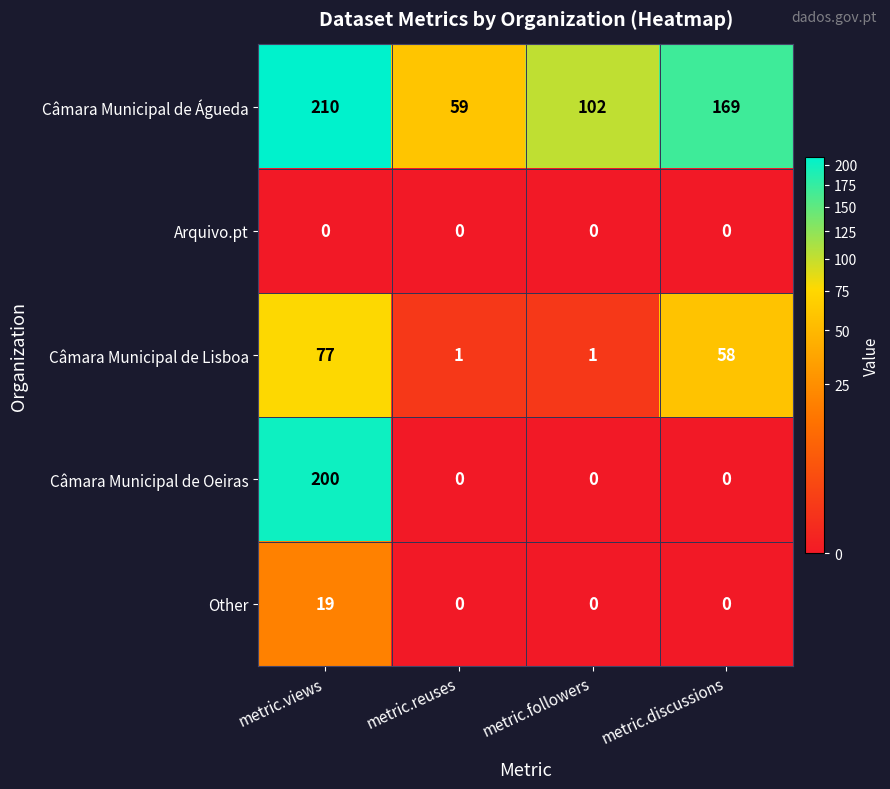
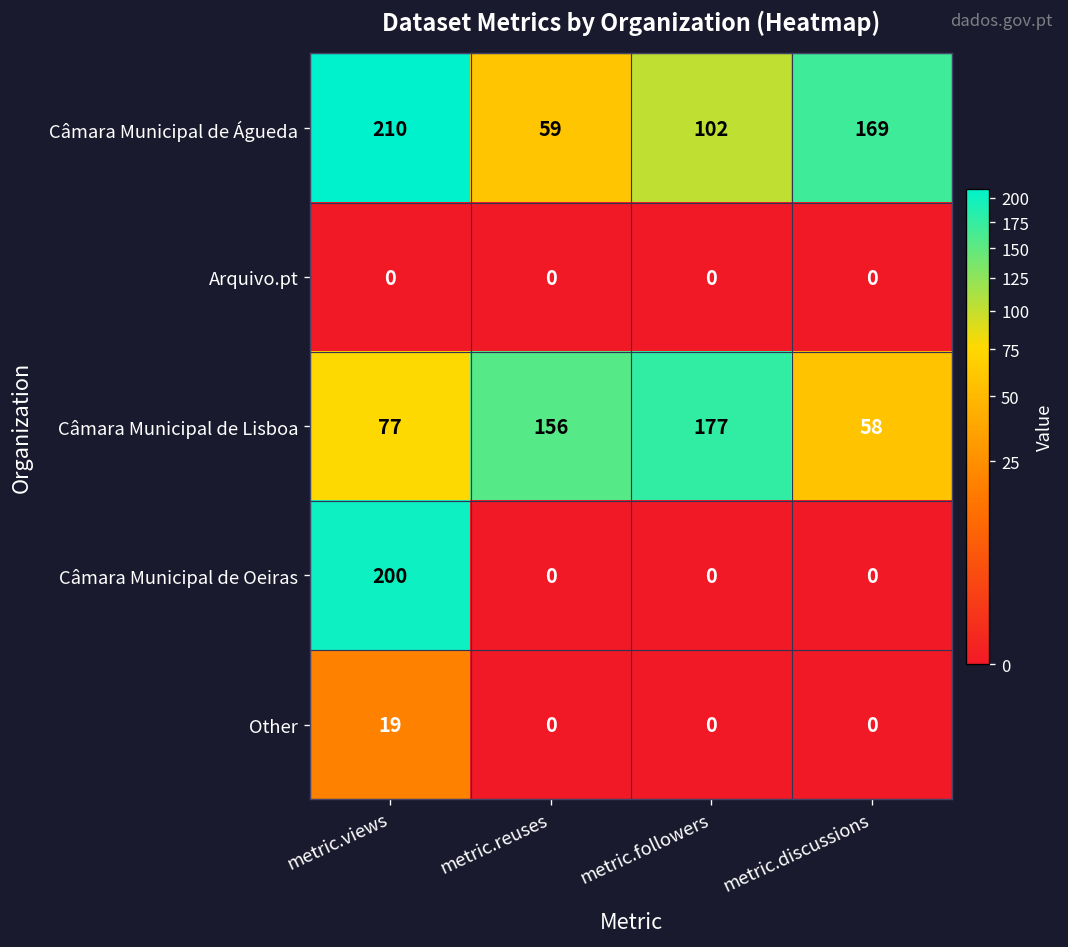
  {
    "Câmara Municipal de Águeda": {
      "metric.views": 210,
      "metric.reuses": 59,
      "metric.followers": 102,
      "metric.discussions": 169
    },
    "Arquivo.pt": {
      "metric.views": 0,
      "metric.reuses": 0,
      "metric.followers": 0,
      "metric.discussions": 0
    },
    "Câmara Municipal de Lisboa": {
      "metric.views": 77,
-     "metric.reuses": 1,
-     "metric.followers": 1,
+     "metric.reuses": 156,
+     "metric.followers": 177,
      "metric.discussions": 58
    },
    "Câmara Municipal de Oeiras": {
      "metric.views": 200,
      "metric.reuses": 0,
      "metric.followers": 0,
      "metric.discussions": 0
    },
    "Other": {
      "metric.views": 19,
      "metric.reuses": 0,
      "metric.followers": 0,
      "metric.discussions": 0
    }
  }
